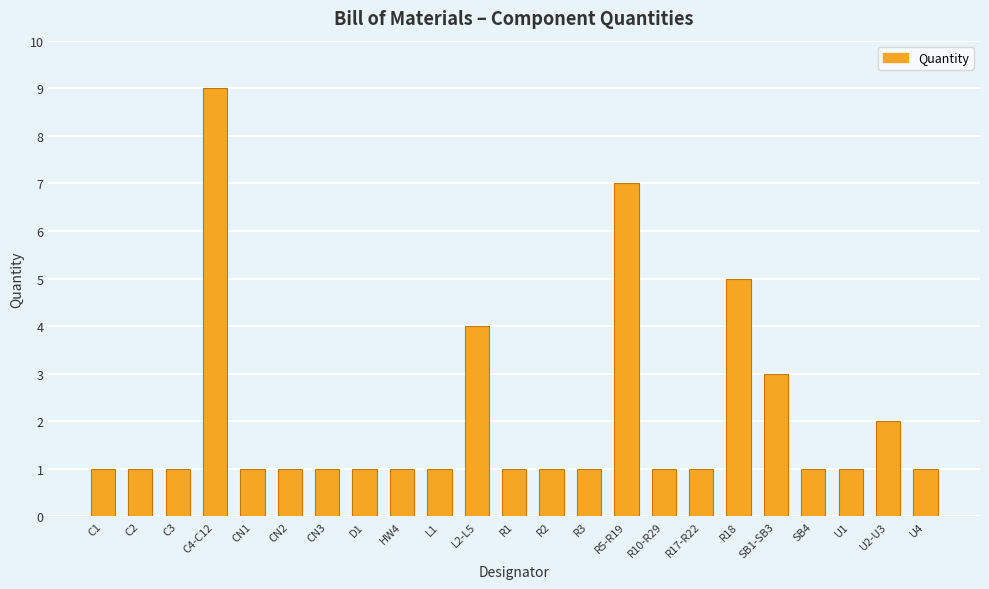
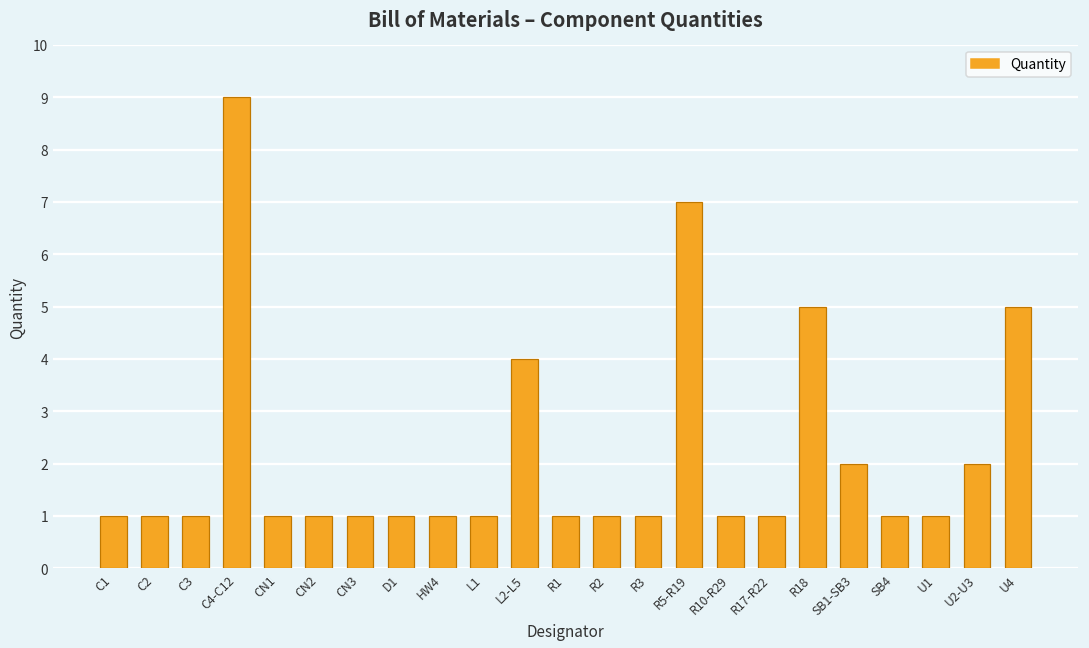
  {
    "C1": 1,
    "C2": 1,
    "C3": 1,
    "C4-C12": 9,
    "CN1": 1,
    "CN2": 1,
    "CN3": 1,
    "D1": 1,
    "HW4": 1,
    "L1": 1,
    "L2-L5": 4,
    "R1": 1,
    "R2": 1,
    "R3": 1,
    "R5-R19": 7,
    "R10-R29": 1,
    "R17-R22": 1,
    "R18": 5,
-   "SB1-SB3": 3,
+   "SB1-SB3": 2,
    "SB4": 1,
    "U1": 1,
    "U2-U3": 2,
-   "U4": 1
+   "U4": 5
  }
